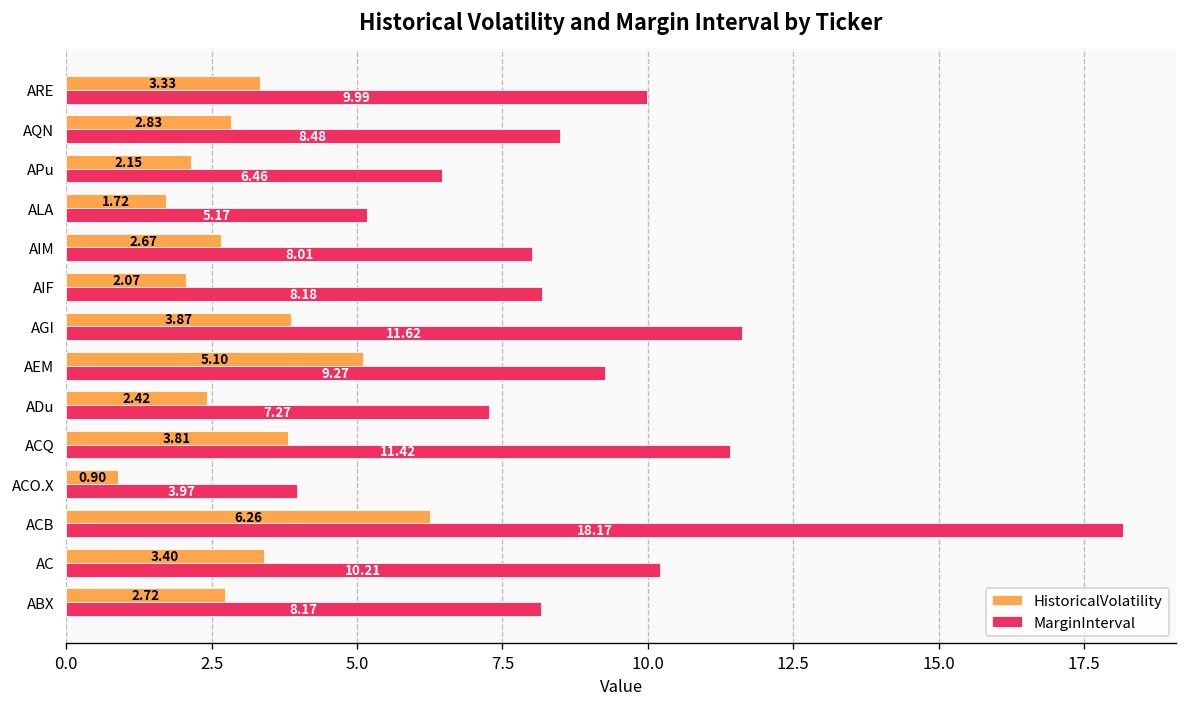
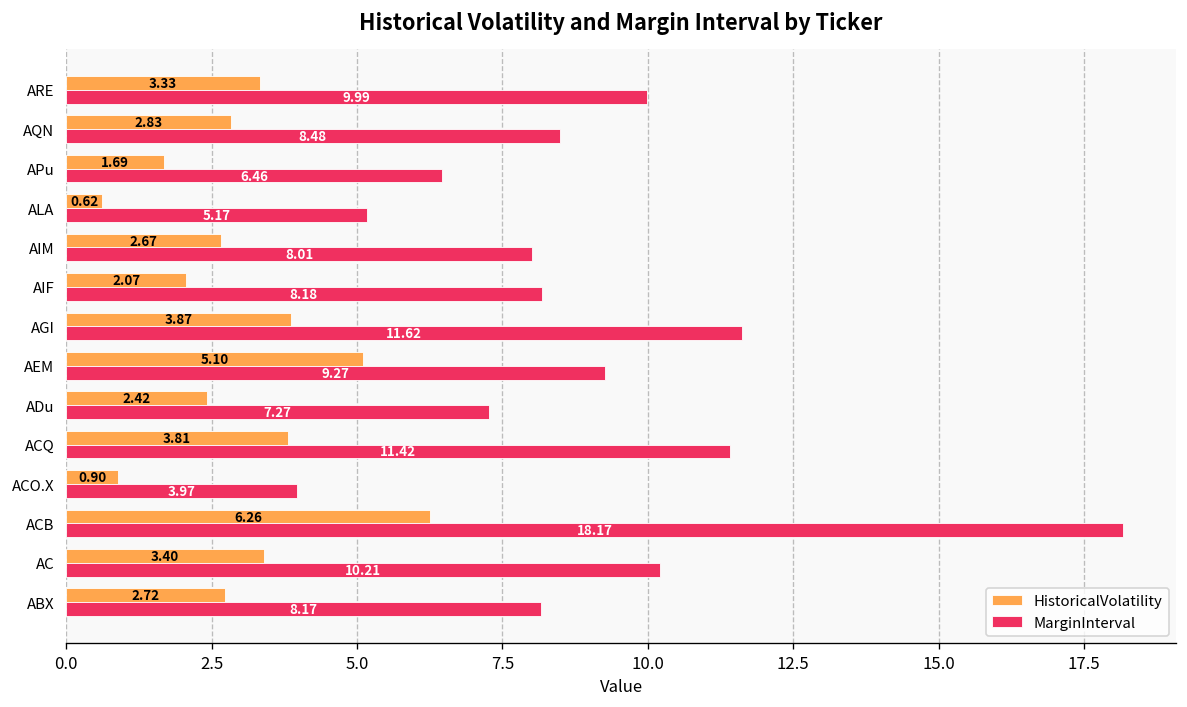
  {
    "HistoricalVolatility": {
      "ARE": 3.33,
      "AQN": 2.83,
-     "APu": 2.15,
-     "ALA": 1.72,
+     "APu": 1.69,
+     "ALA": 0.62,
      "AIM": 2.67,
      "AIF": 2.07,
      "AGI": 3.87,
      "AEM": 5.10,
      "ADu": 2.42,
      "ACQ": 3.81,
      "ACO.X": 0.90,
      "ACB": 6.26,
      "AC": 3.40,
      "ABX": 2.72
    },
    "MarginInterval": {
      "ARE": 9.99,
      "AQN": 8.48,
      "APu": 6.46,
      "ALA": 5.17,
      "AIM": 8.01,
      "AIF": 8.18,
      "AGI": 11.62,
      "AEM": 9.27,
      "ADu": 7.27,
      "ACQ": 11.42,
      "ACO.X": 3.97,
      "ACB": 18.17,
      "AC": 10.21,
      "ABX": 8.17
    }
  }
